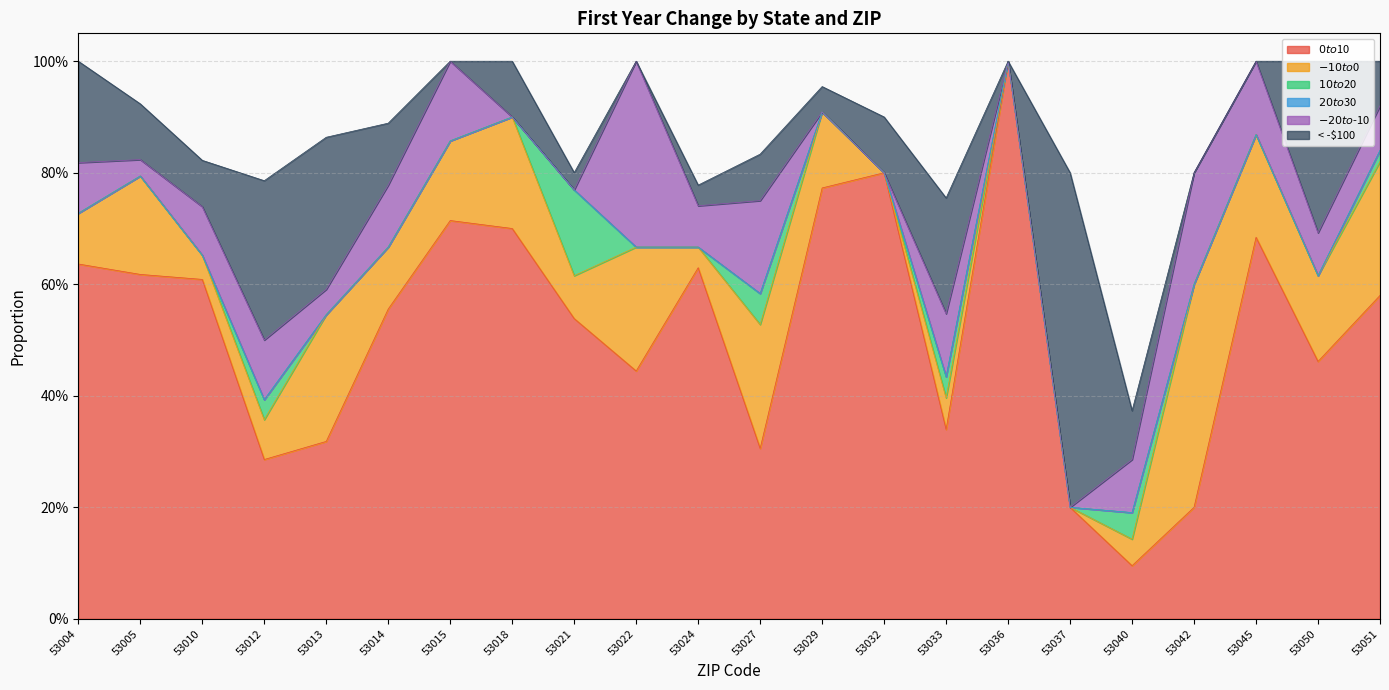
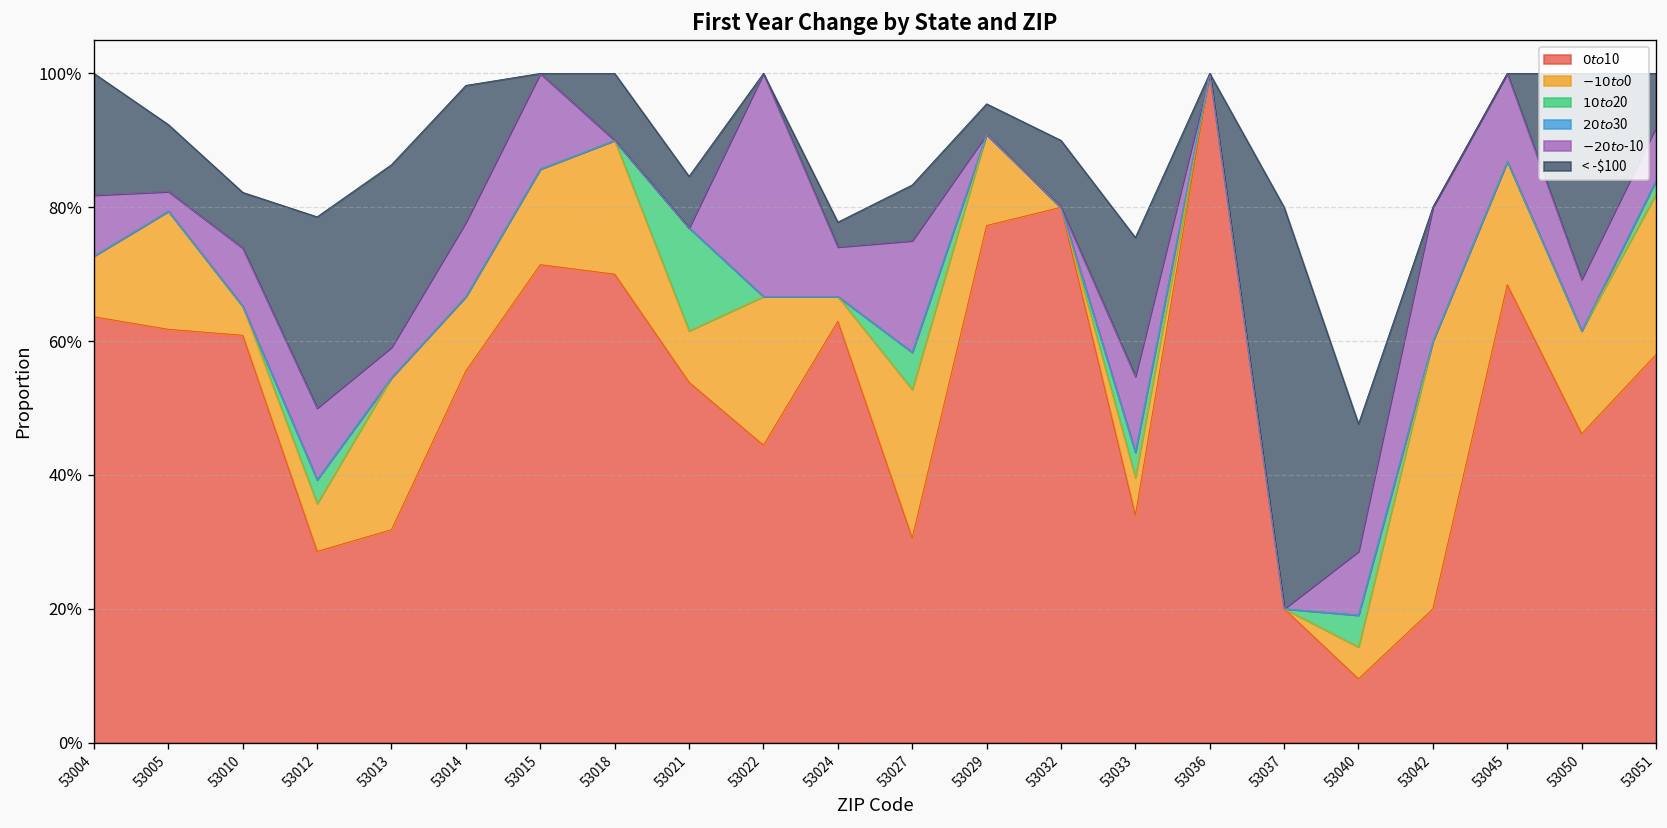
  {
    "< -$100": {
      "53004": "18%",
      "53005": "10%",
      "53010": "8%",
      "53012": "29%",
      "53013": "27%",
-     "53014": "11%",
+     "53014": "20%",
      "53018": "10%",
-     "53021": "3%",
+     "53021": "8%",
      "53024": "4%",
      "53027": "8%",
      "53029": "5%",
      "53032": "10%",
      "53033": "21%",
      "53037": "60%",
-     "53040": "9%",
+     "53040": "19%",
      "53051": "8%"
    }
  }
